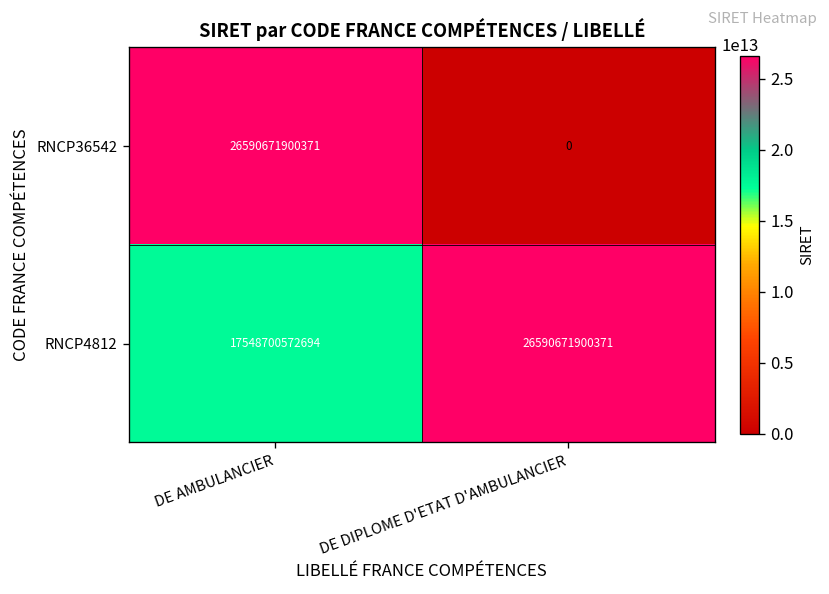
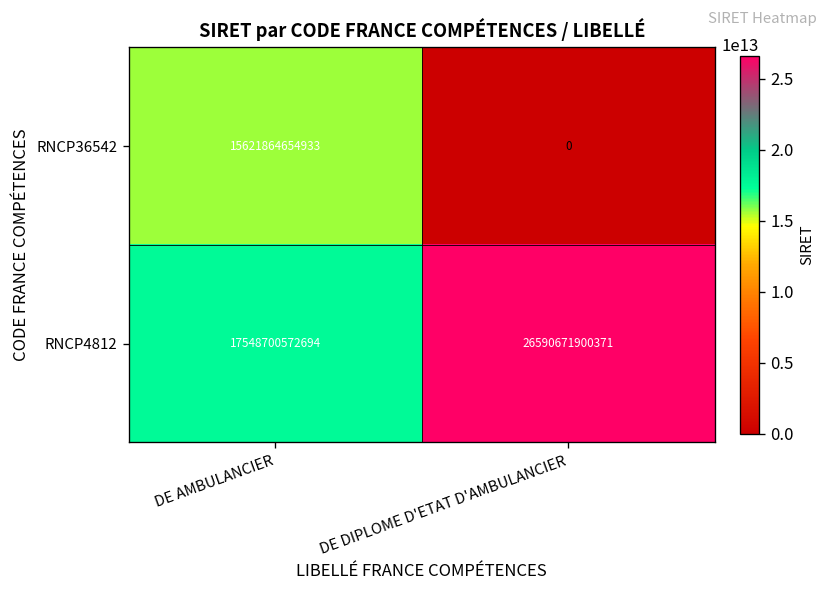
  {
    "RNCP36542": {
-     "DE AMBULANCIER": 26590671900371,
+     "DE AMBULANCIER": 15621864654933,
      "DE DIPLOME D'ETAT D'AMBULANCIER": 0
    },
    "RNCP4812": {
      "DE AMBULANCIER": 17548700572694,
      "DE DIPLOME D'ETAT D'AMBULANCIER": 26590671900371
    }
  }
